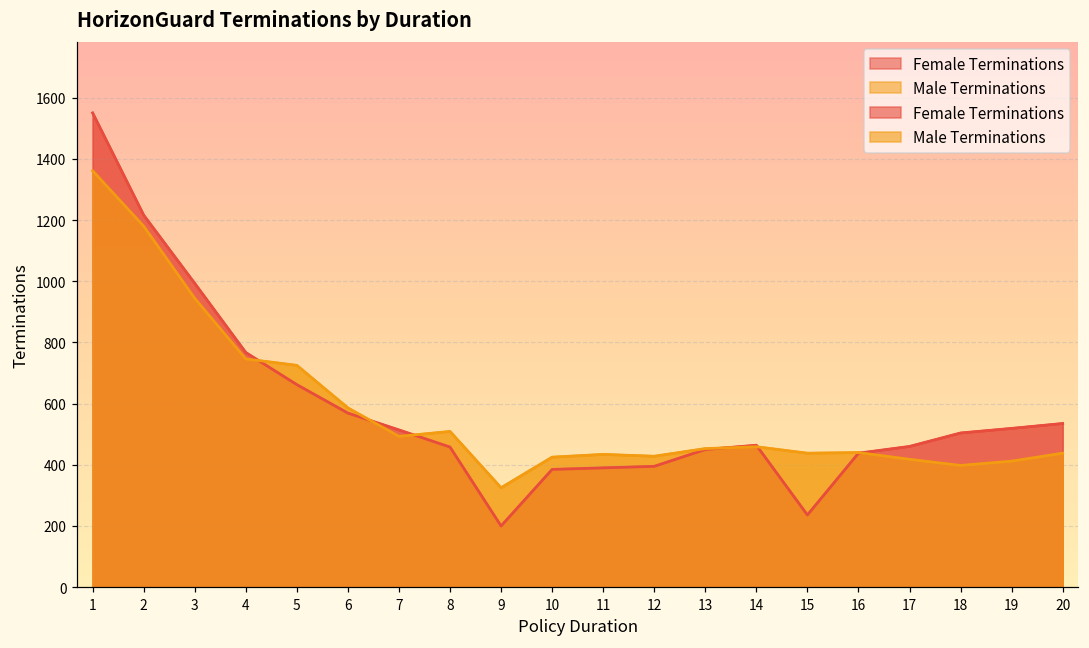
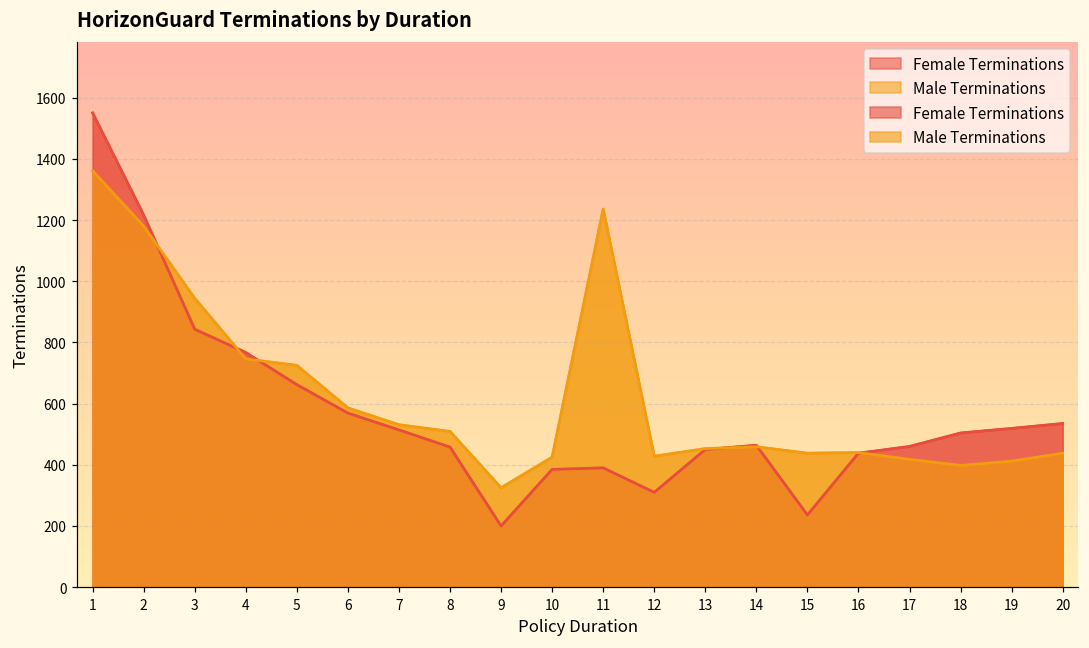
  {
    "Female Terminations": {
      "1": 1550,
      "2": 1220,
-     "3": 990,
+     "3": 840,
      "4": 770,
      "5": 660,
      "6": 570,
      "7": 510,
      "8": 460,
      "9": 200,
      "10": 390,
      "11": 390,
-     "12": 400,
+     "12": 310,
      "15": 240,
      "17": 460,
      "18": 500,
      "19": 520,
      "20": 540
    },
    "Male Terminations": {
      "1": 1360,
      "2": 1180,
      "3": 940,
      "4": 750,
      "5": 730,
      "6": 590,
-     "7": 490,
+     "7": 530,
      "8": 510,
      "9": 330,
      "10": 430,
-     "11": 430,
+     "11": 1240,
      "12": 430,
      "15": 440,
      "17": 420,
      "18": 400,
      "19": 410,
      "20": 440
    }
  }
